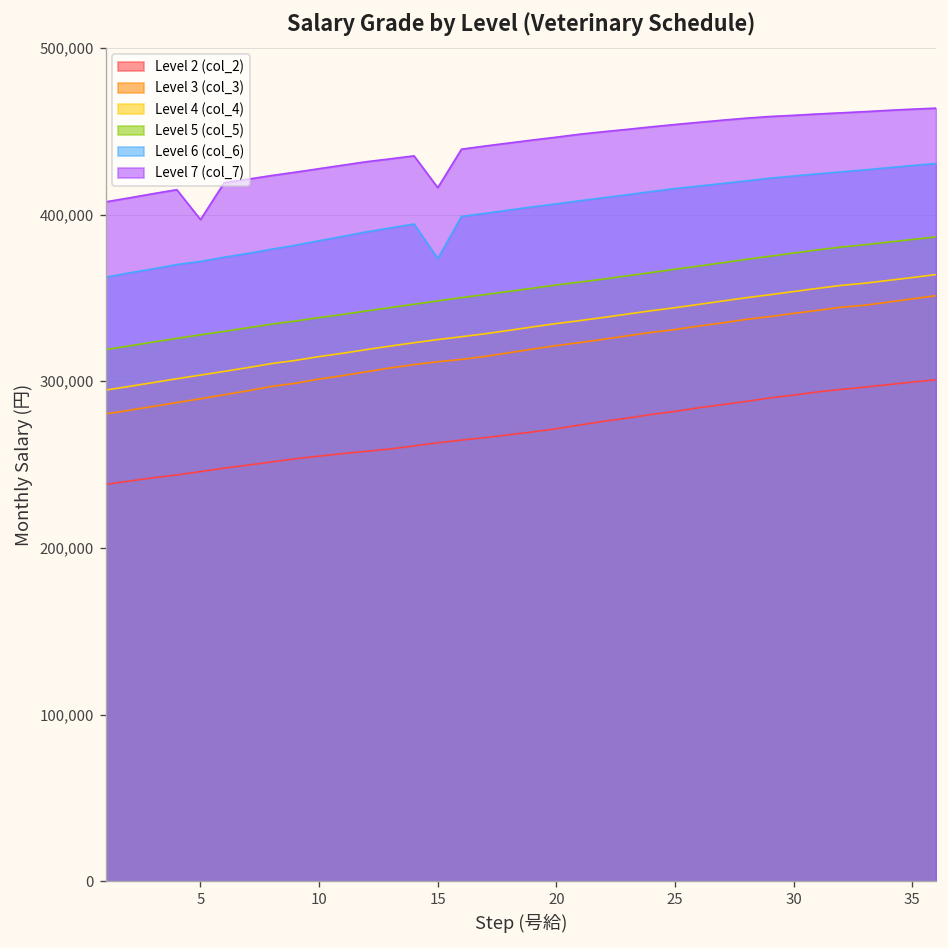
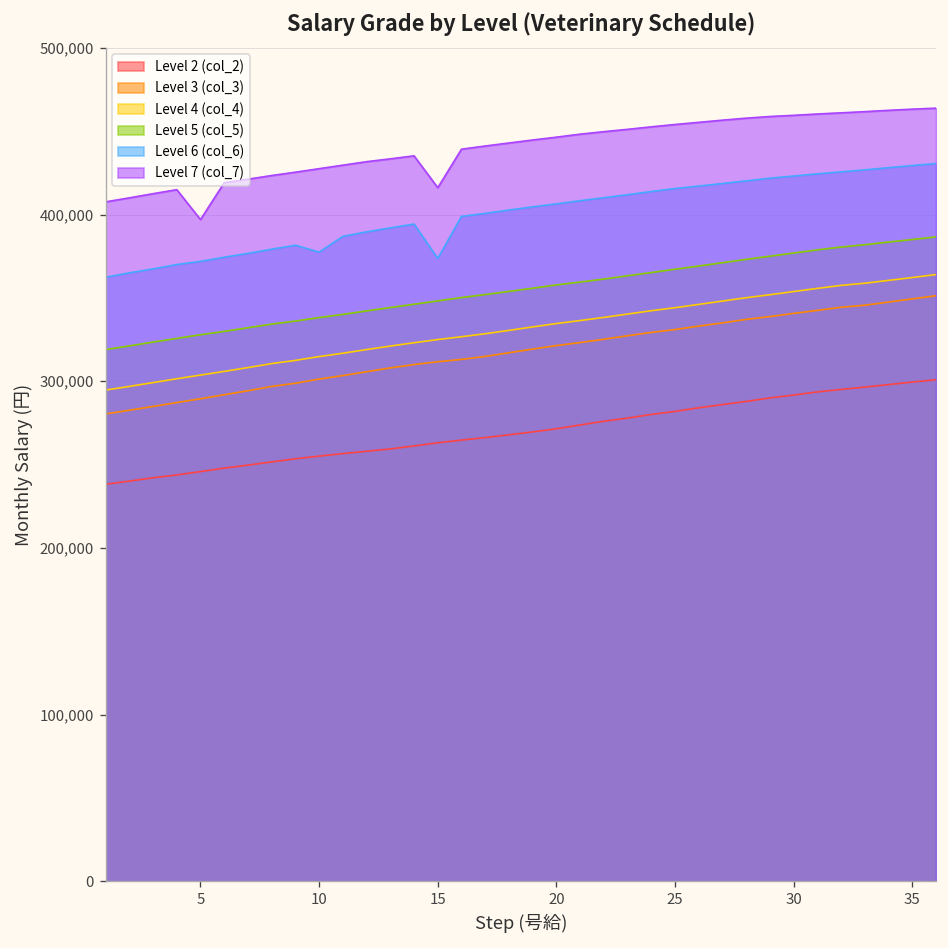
  {
    "Level 2 (col_2)": {
      "5": "246,000",
      "10": "255,000",
      "15": "263,000",
      "20": "272,000",
      "25": "282,000",
      "30": "292,000",
      "35": "300,000"
    },
    "Level 5 (col_5)": {
      "5": "328,000",
      "10": "338,000",
      "15": "348,000",
      "20": "358,000",
      "25": "367,000",
      "30": "377,000",
      "35": "385,000"
    },
    "Level 6 (col_6)": {
      "5": "372,000",
-     "10": "384,000",
+     "10": "377,000",
      "15": "374,000",
      "20": "406,000",
      "25": "416,000",
      "30": "423,000",
      "35": "429,000"
    },
    "Level 7 (col_7)": {
      "5": "397,000",
      "10": "428,000",
      "15": "416,000",
      "20": "446,000",
      "25": "454,000",
      "30": "460,000",
      "35": "463,000"
    }
  }
